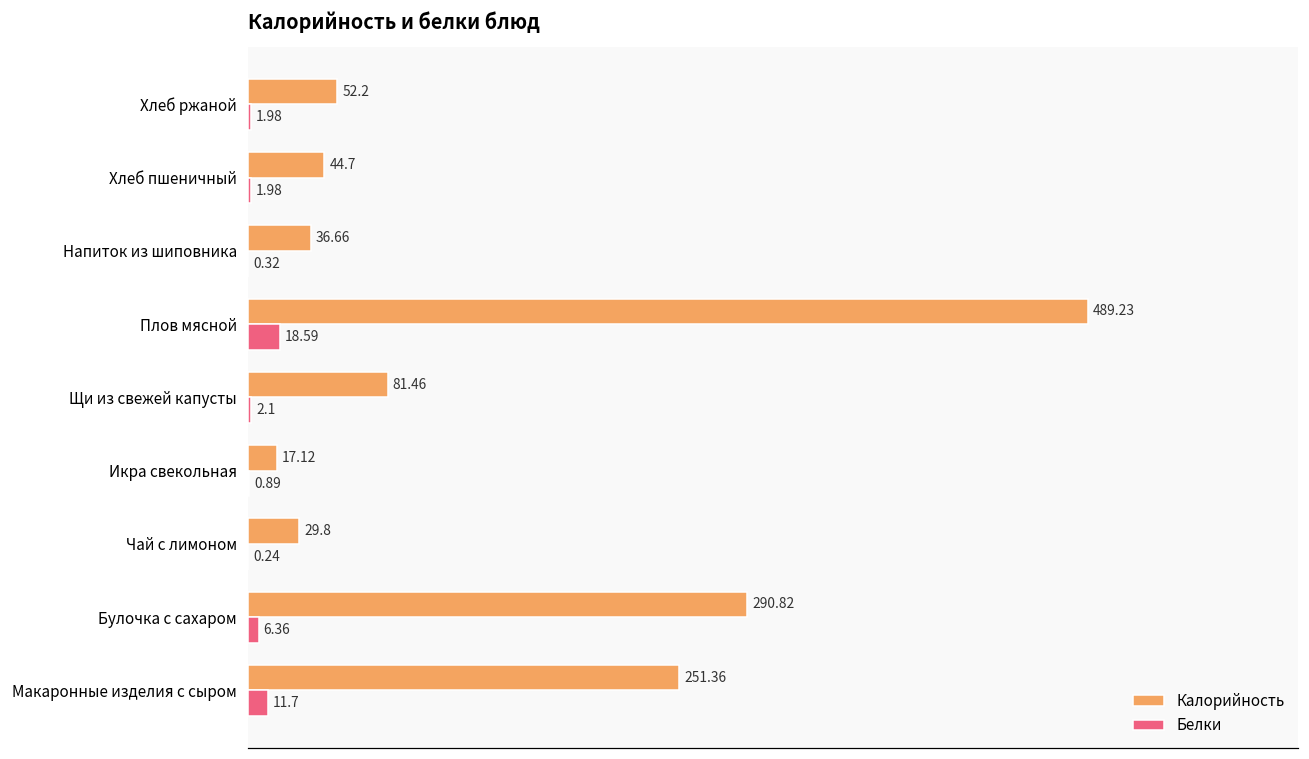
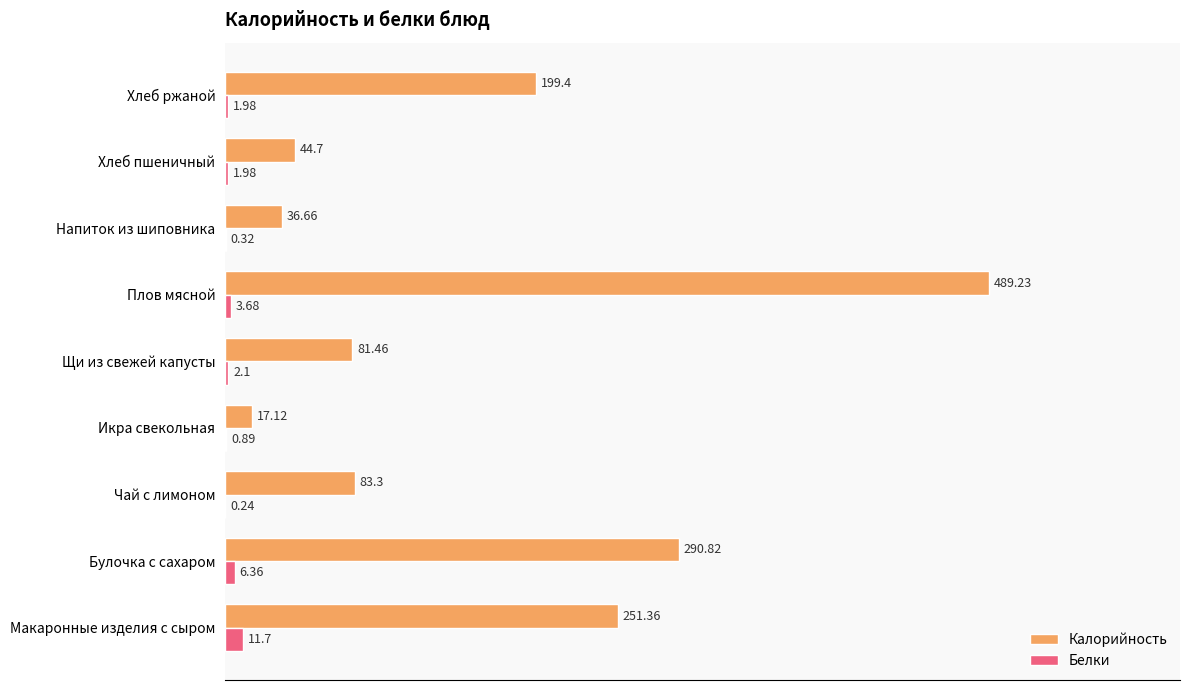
  {
    "Калорийность": {
-     "Хлеб ржаной": 52.2,
+     "Хлеб ржаной": 199.4,
      "Хлеб пшеничный": 44.7,
      "Напиток из шиповника": 36.66,
      "Плов мясной": 489.23,
      "Щи из свежей капусты": 81.46,
      "Икра свекольная": 17.12,
-     "Чай с лимоном": 29.8,
+     "Чай с лимоном": 83.3,
      "Булочка с сахаром": 290.82,
      "Макаронные изделия с сыром": 251.36
    },
    "Белки": {
      "Хлеб ржаной": 1.98,
      "Хлеб пшеничный": 1.98,
      "Напиток из шиповника": 0.32,
-     "Плов мясной": 18.59,
+     "Плов мясной": 3.68,
      "Щи из свежей капусты": 2.1,
      "Икра свекольная": 0.89,
      "Чай с лимоном": 0.24,
      "Булочка с сахаром": 6.36,
      "Макаронные изделия с сыром": 11.7
    }
  }
